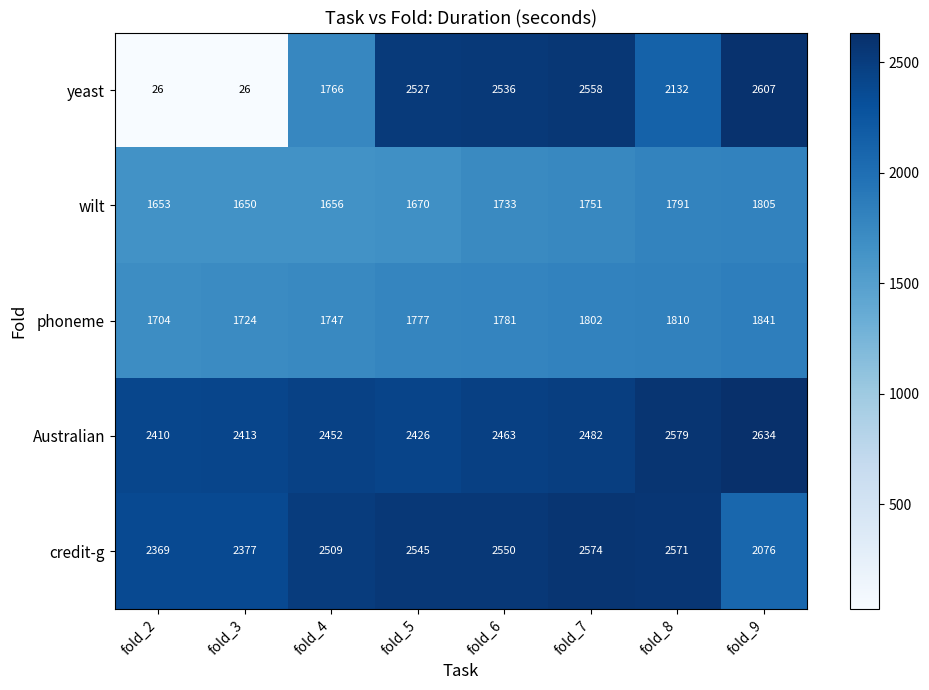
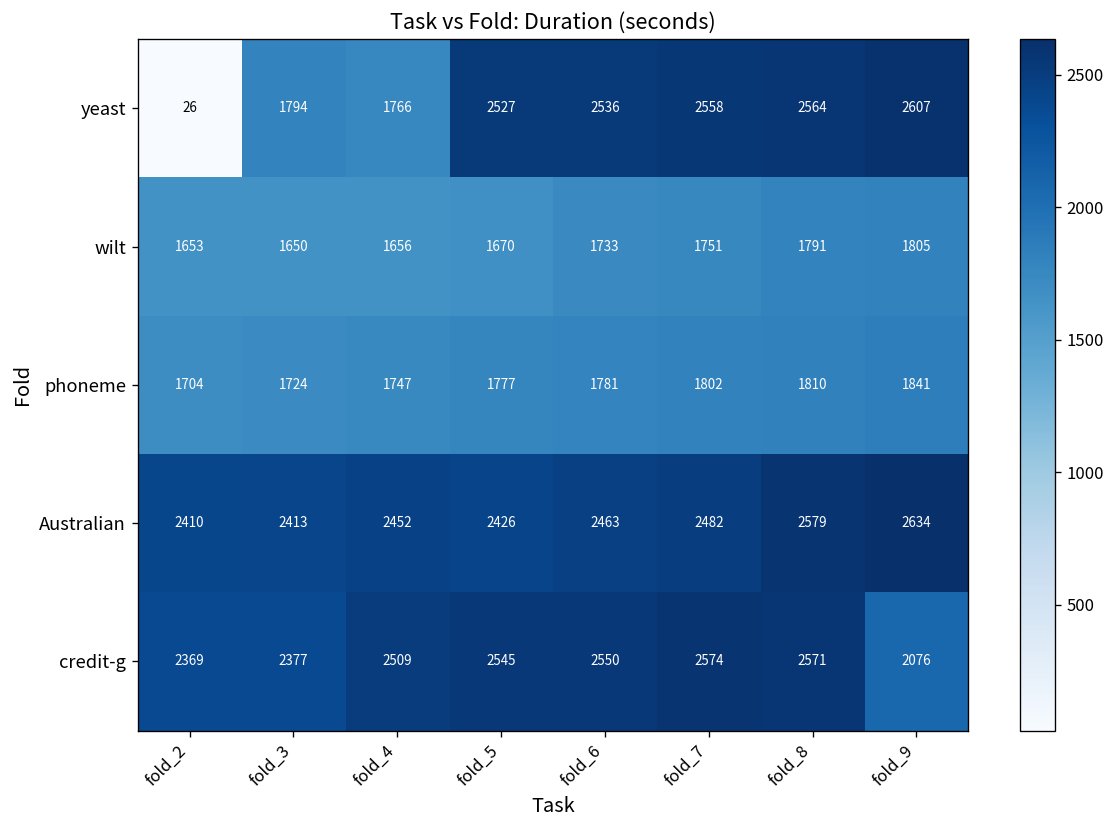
  {
    "yeast": {
      "fold_2": 26,
-     "fold_3": 26,
+     "fold_3": 1794,
      "fold_4": 1766,
      "fold_5": 2527,
      "fold_6": 2536,
      "fold_7": 2558,
-     "fold_8": 2132,
+     "fold_8": 2564,
      "fold_9": 2607
    },
    "wilt": {
      "fold_2": 1653,
      "fold_3": 1650,
      "fold_4": 1656,
      "fold_5": 1670,
      "fold_6": 1733,
      "fold_7": 1751,
      "fold_8": 1791,
      "fold_9": 1805
    },
    "phoneme": {
      "fold_2": 1704,
      "fold_3": 1724,
      "fold_4": 1747,
      "fold_5": 1777,
      "fold_6": 1781,
      "fold_7": 1802,
      "fold_8": 1810,
      "fold_9": 1841
    },
    "Australian": {
      "fold_2": 2410,
      "fold_3": 2413,
      "fold_4": 2452,
      "fold_5": 2426,
      "fold_6": 2463,
      "fold_7": 2482,
      "fold_8": 2579,
      "fold_9": 2634
    },
    "credit-g": {
      "fold_2": 2369,
      "fold_3": 2377,
      "fold_4": 2509,
      "fold_5": 2545,
      "fold_6": 2550,
      "fold_7": 2574,
      "fold_8": 2571,
      "fold_9": 2076
    }
  }
